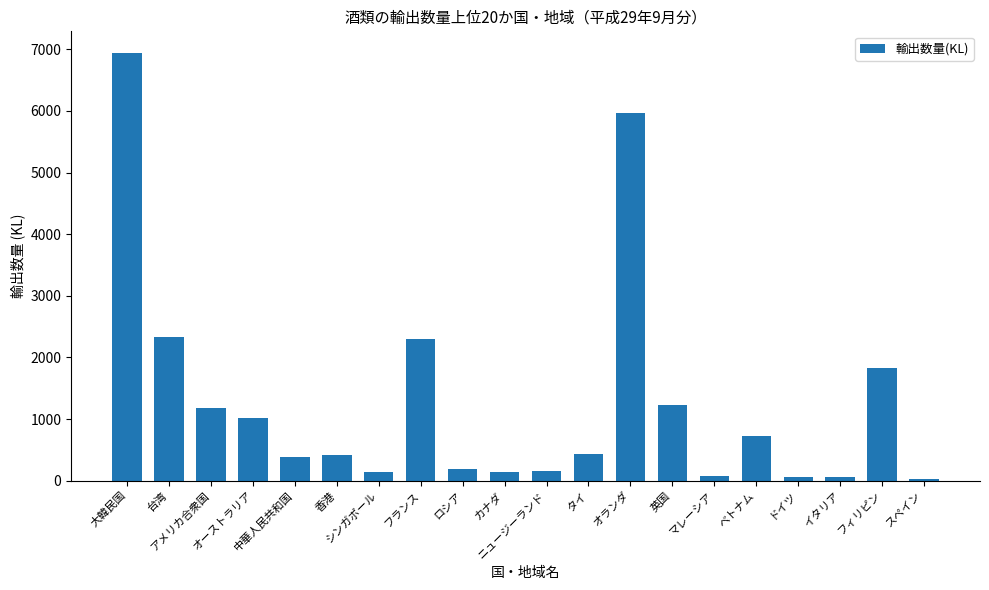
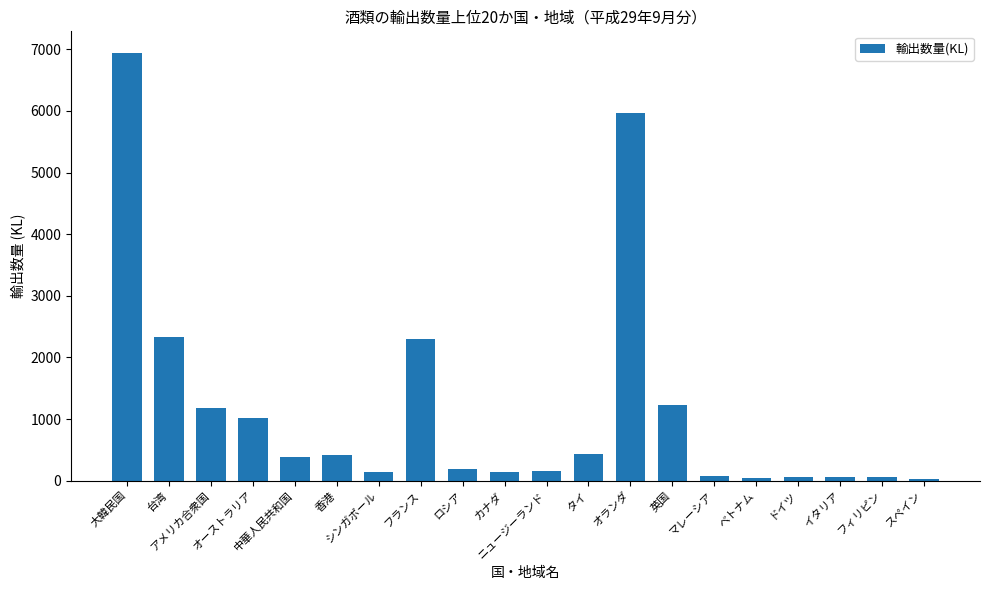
  {
    "大韓民国": 6900,
    "台湾": 2300,
    "アメリカ合衆国": 1200,
    "オーストラリア": 1000,
    "中華人民共和国": 400,
    "香港": 400,
    "シンガポール": 100,
    "フランス": 2300,
    "ロシア": 200,
    "カナダ": 100,
    "ニュージーランド": 200,
    "タイ": 400,
    "オランダ": 6000,
    "英国": 1200,
    "マレーシア": 100,
-   "ベトナム": 700,
+   "ベトナム": 0,
    "ドイツ": 100,
    "イタリア": 100,
-   "フィリピン": 1800
+   "フィリピン": 100
  }
